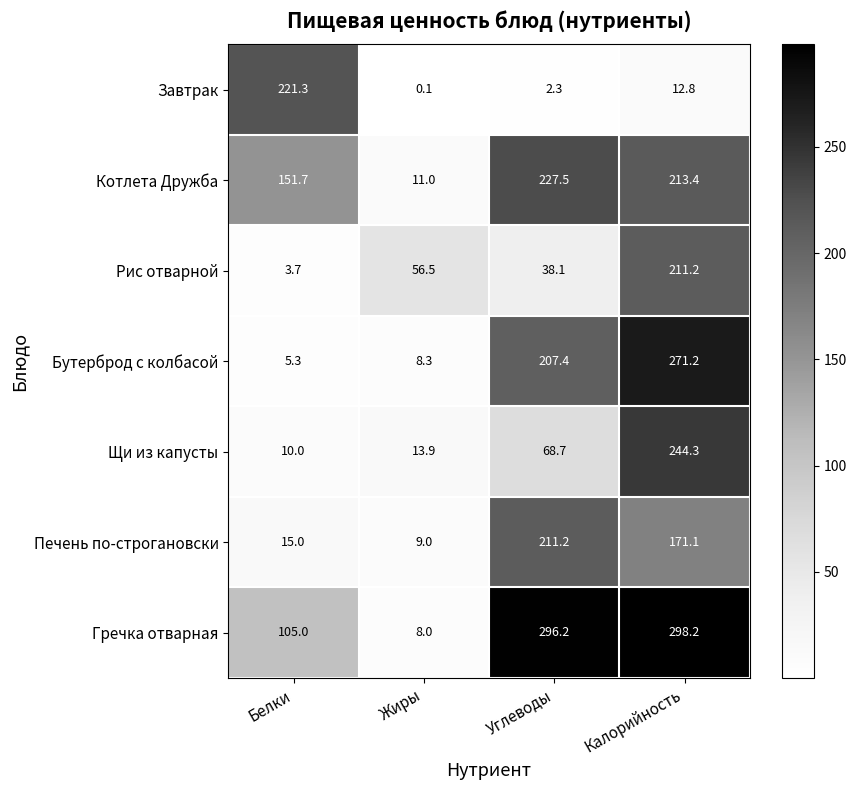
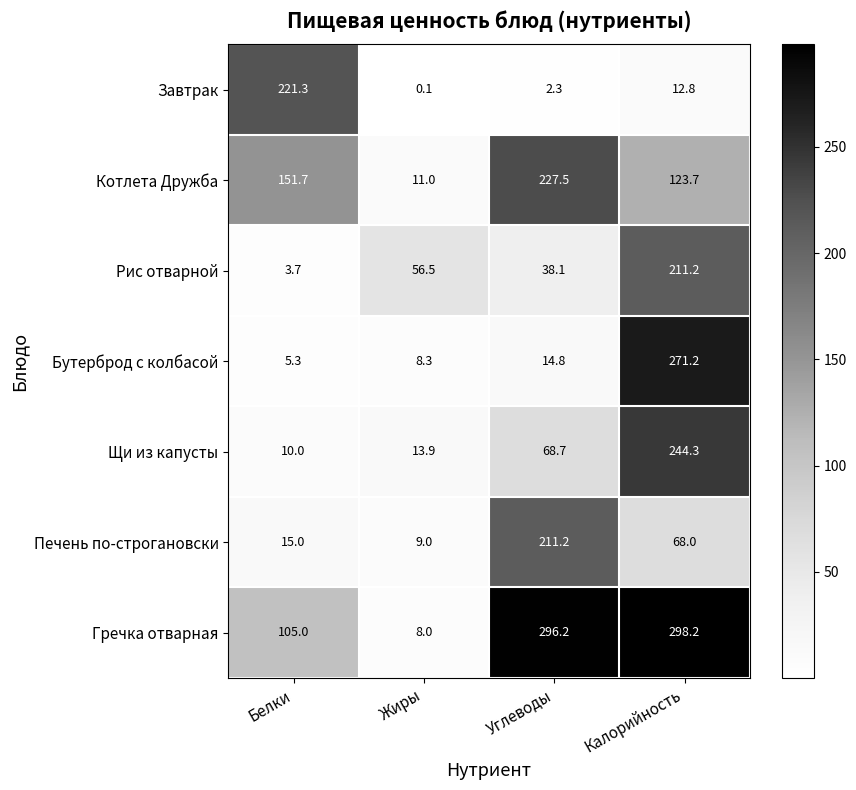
  {
    "Завтрак": {
      "Белки": 221.3,
      "Жиры": 0.1,
      "Углеводы": 2.3,
      "Калорийность": 12.8
    },
    "Котлета Дружба": {
      "Белки": 151.7,
      "Жиры": 11.0,
      "Углеводы": 227.5,
-     "Калорийность": 213.4
+     "Калорийность": 123.7
    },
    "Рис отварной": {
      "Белки": 3.7,
      "Жиры": 56.5,
      "Углеводы": 38.1,
      "Калорийность": 211.2
    },
    "Бутерброд с колбасой": {
      "Белки": 5.3,
      "Жиры": 8.3,
-     "Углеводы": 207.4,
+     "Углеводы": 14.8,
      "Калорийность": 271.2
    },
    "Щи из капусты": {
      "Белки": 10.0,
      "Жиры": 13.9,
      "Углеводы": 68.7,
      "Калорийность": 244.3
    },
    "Печень по-строгановски": {
      "Белки": 15.0,
      "Жиры": 9.0,
      "Углеводы": 211.2,
-     "Калорийность": 171.1
+     "Калорийность": 68.0
    },
    "Гречка отварная": {
      "Белки": 105.0,
      "Жиры": 8.0,
      "Углеводы": 296.2,
      "Калорийность": 298.2
    }
  }
